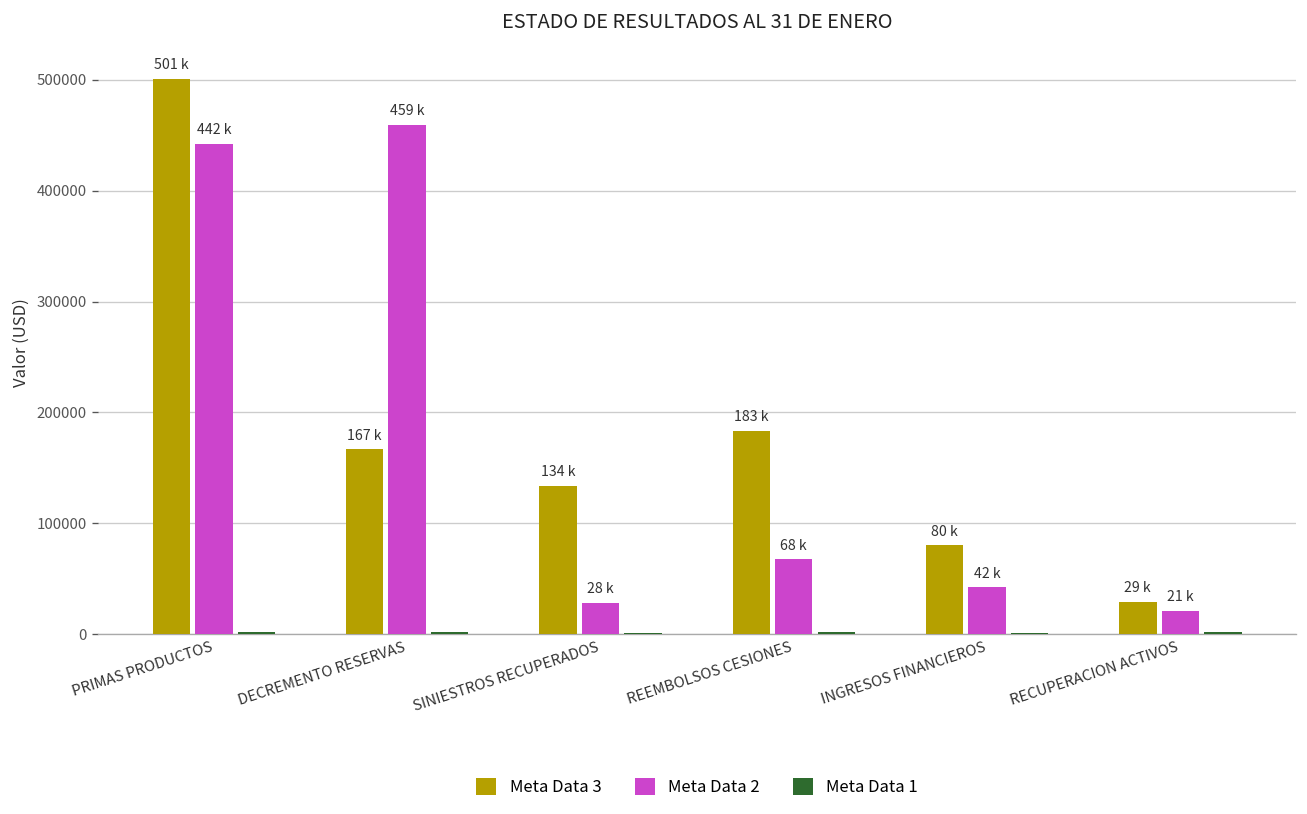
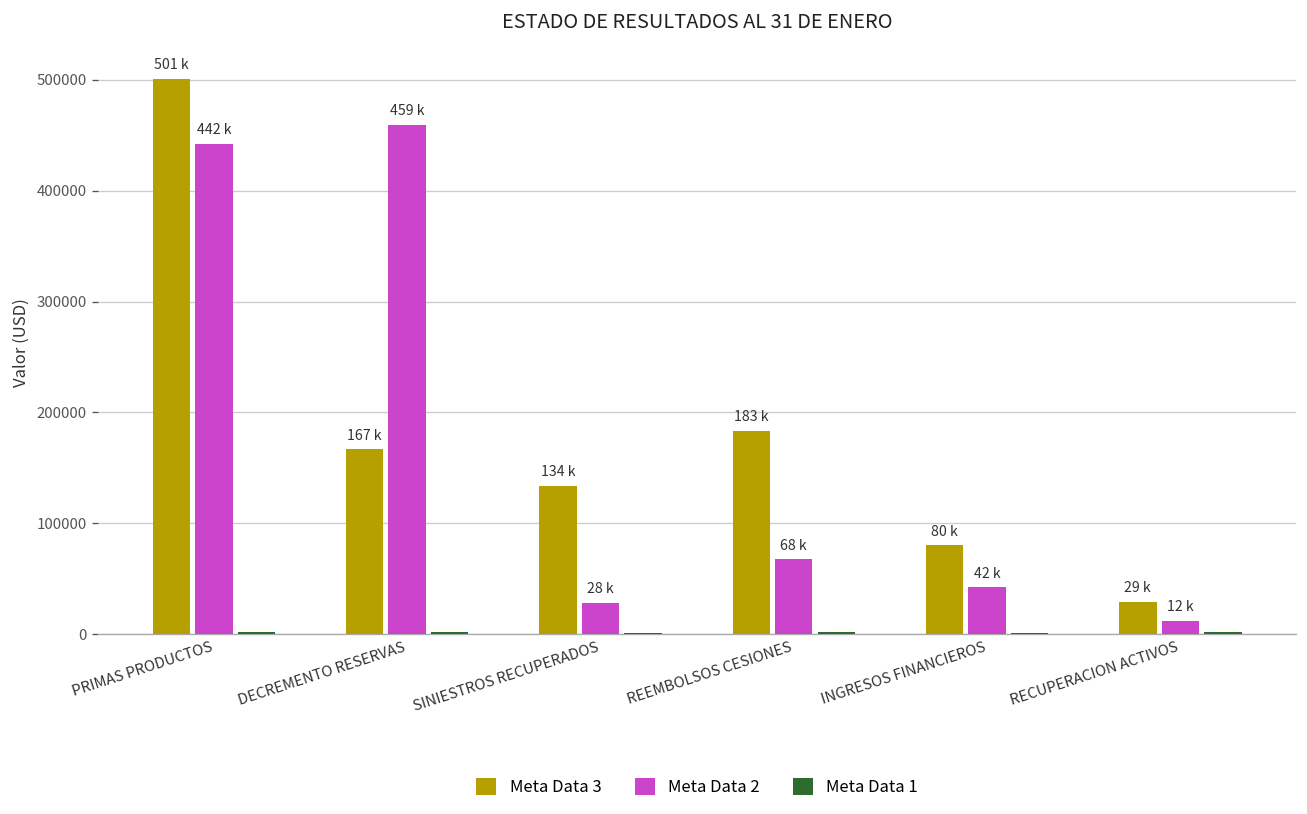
  {
    "Meta Data 2": {
-     "RECUPERACION ACTIVOS": 21
+     "RECUPERACION ACTIVOS": 12
    }
  }
